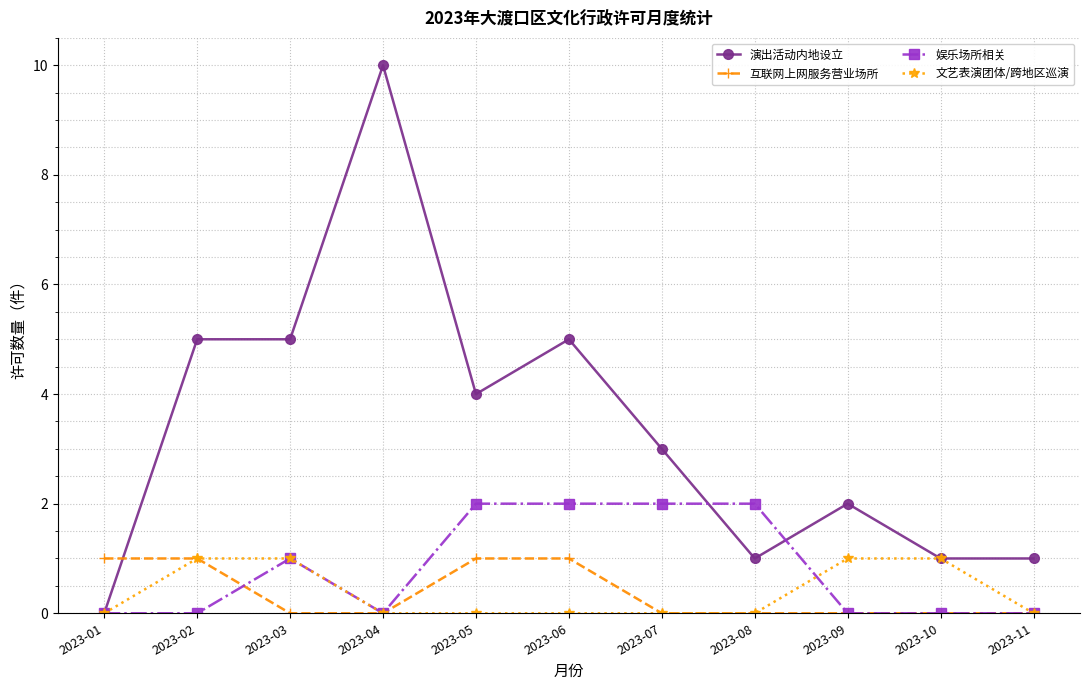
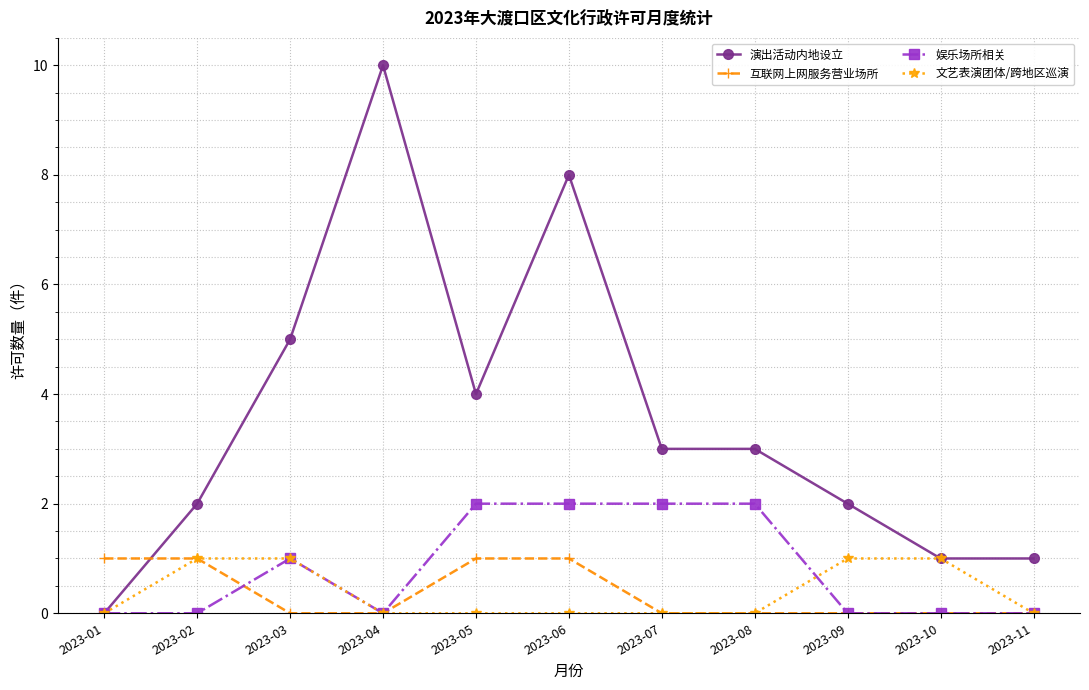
  {
    "演出活动内地设立": {
-     "2023-02": 5,
+     "2023-02": 2,
      "2023-03": 5,
      "2023-04": 10,
      "2023-05": 4,
-     "2023-06": 5,
+     "2023-06": 8,
      "2023-07": 3,
-     "2023-08": 1,
+     "2023-08": 3,
      "2023-09": 2,
      "2023-11": 1
    },
    "娱乐场所相关": {
      "2023-02": 0,
      "2023-05": 2,
      "2023-06": 2,
      "2023-07": 2,
      "2023-08": 2
    }
  }
